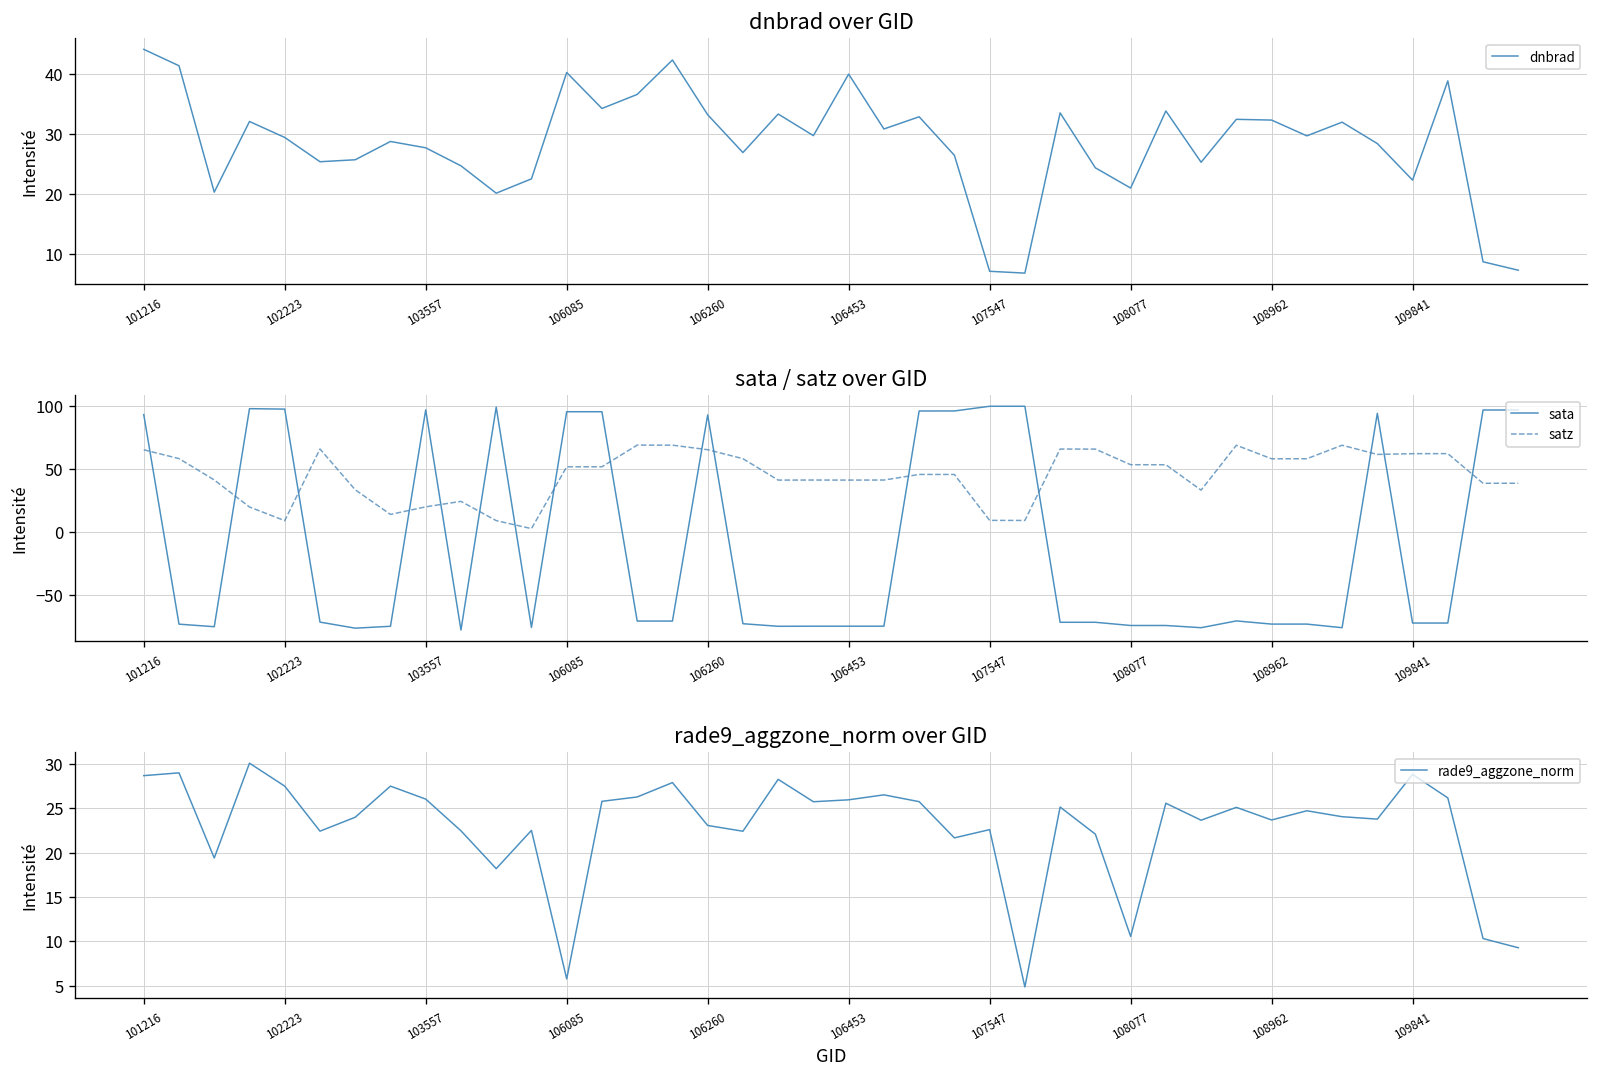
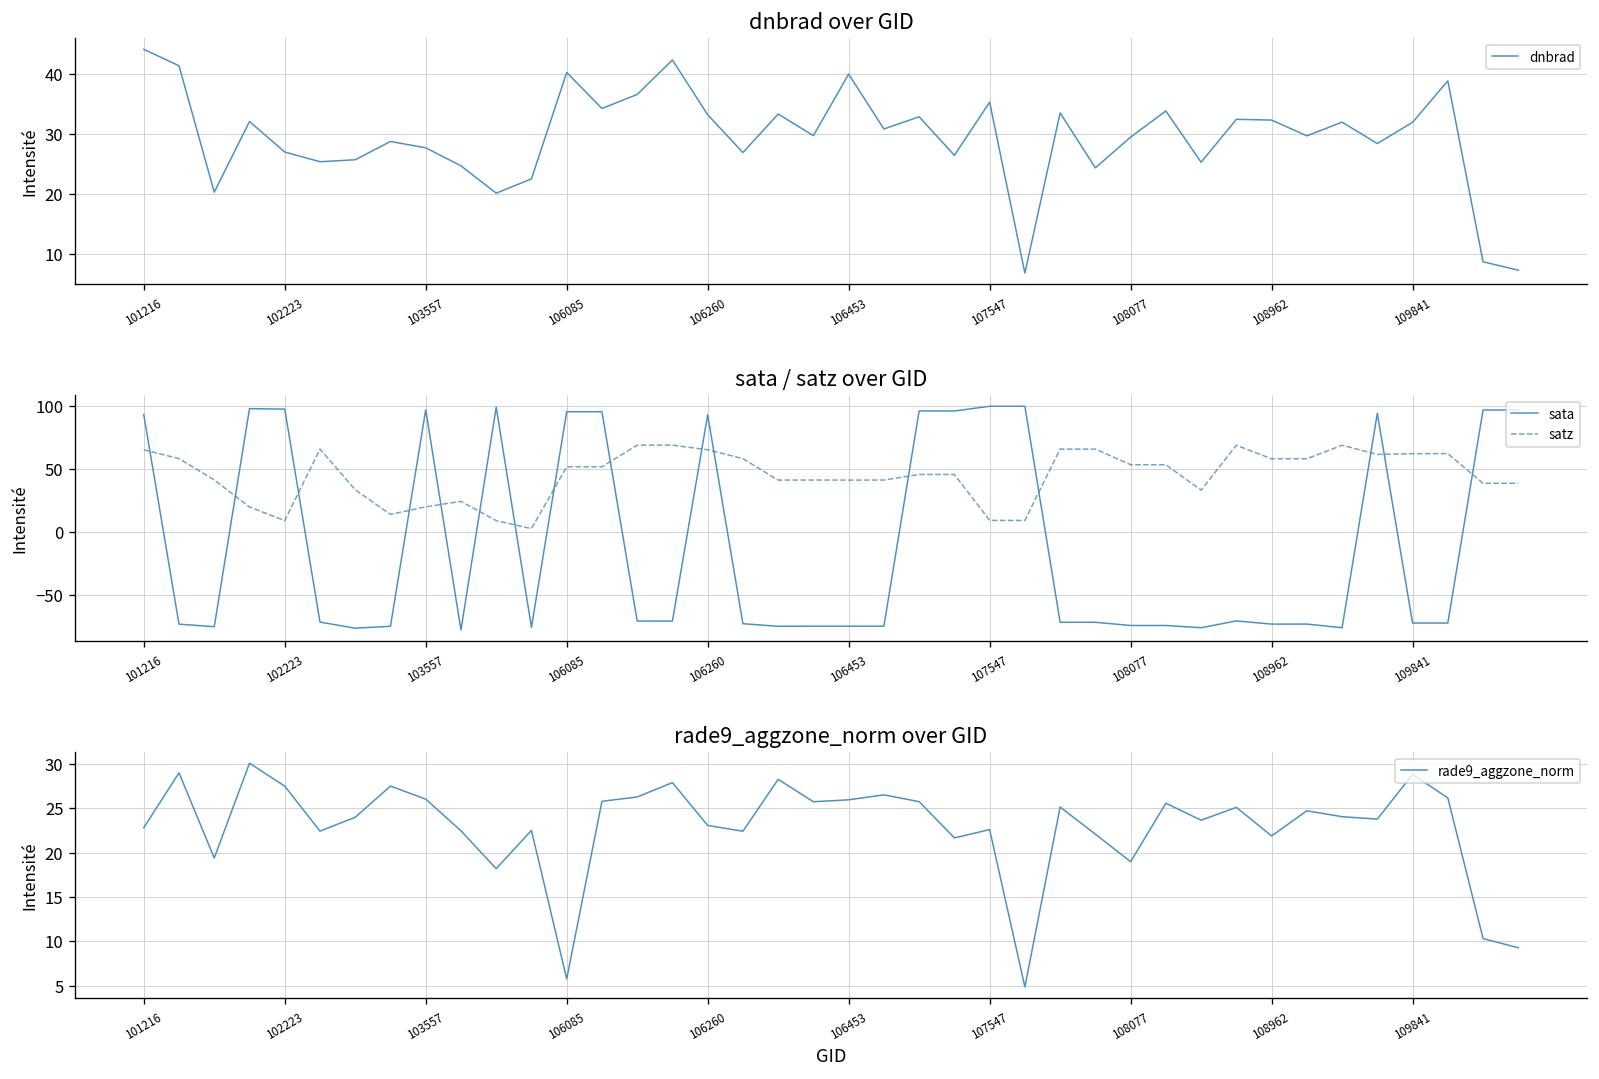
  {
    "dnbrad over GID": {
      "101216": 44,
-     "102223": 29,
+     "102223": 27,
      "103557": 28,
      "106085": 40,
      "106260": 33,
      "106453": 40,
-     "107547": 7,
-     "108077": 21,
+     "107547": 35,
+     "108077": 29,
      "108962": 32,
-     "109841": 22
+     "109841": 32
    },
    "rade9_aggzone_norm over GID": {
-     "101216": 29,
+     "101216": 23,
      "102223": 27,
      "103557": 26,
      "106085": 6,
      "106260": 23,
      "106453": 26,
      "107547": 23,
-     "108077": 11,
-     "108962": 24
+     "108077": 19,
+     "108962": 22
    }
  }
